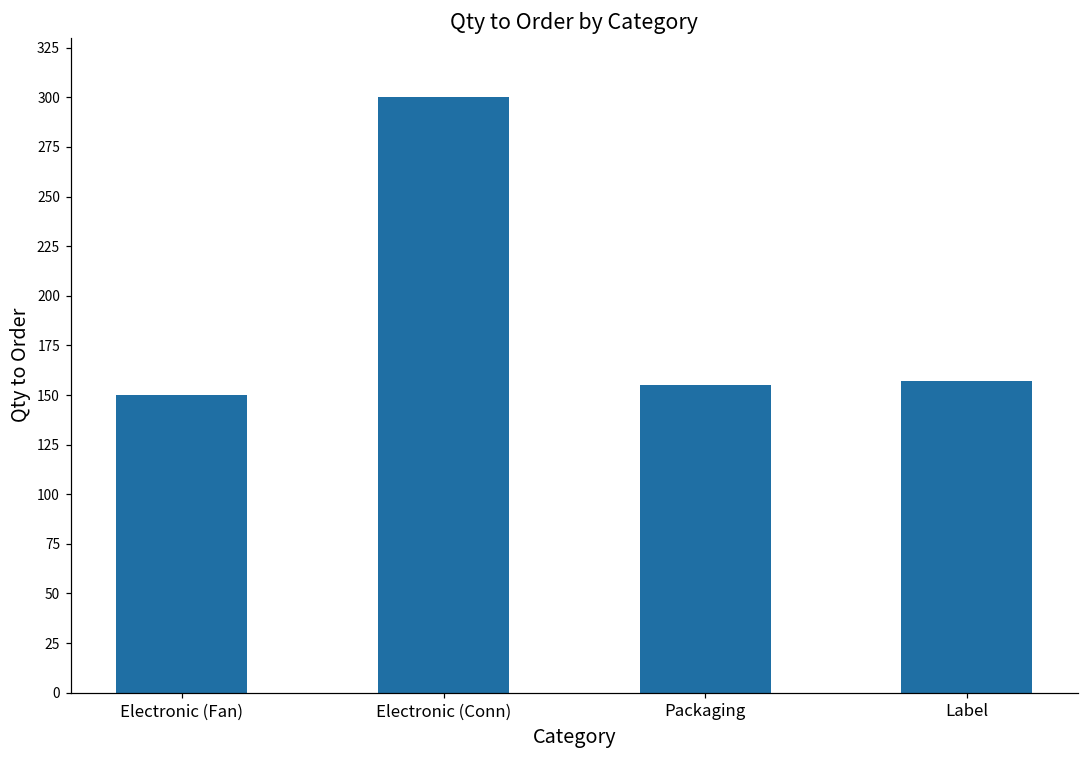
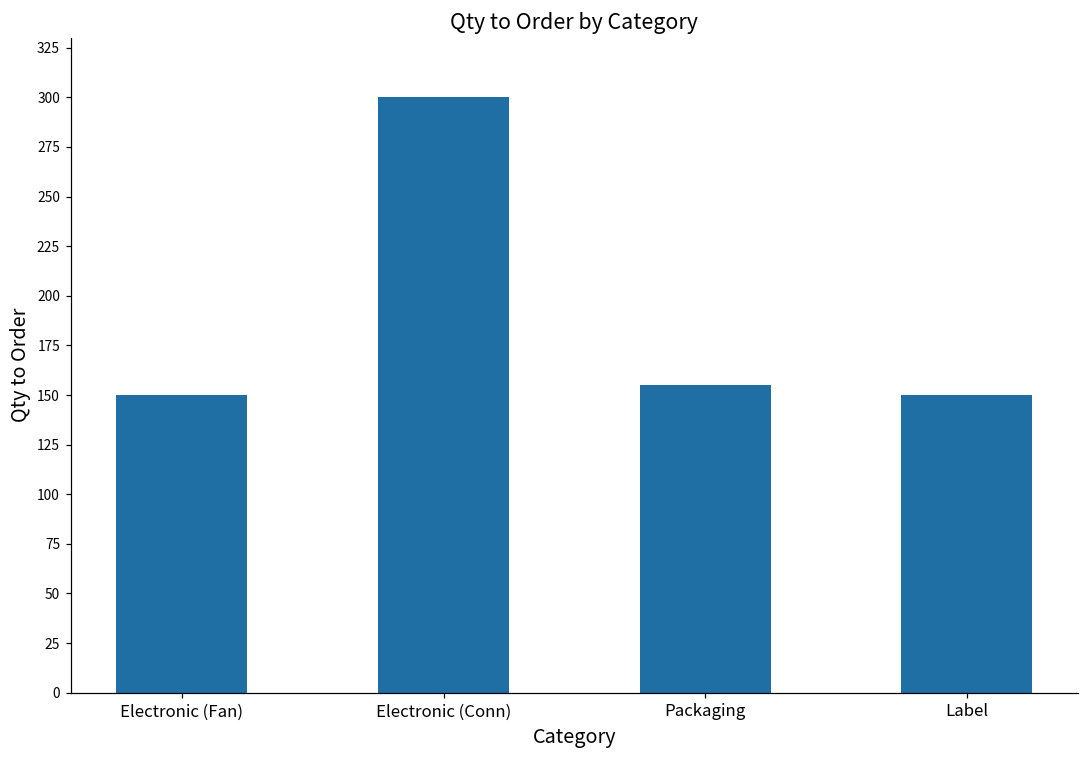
  {
    "Electronic (Fan)": 150,
    "Electronic (Conn)": 300,
    "Packaging": 155,
-   "Label": 157
+   "Label": 150
  }
